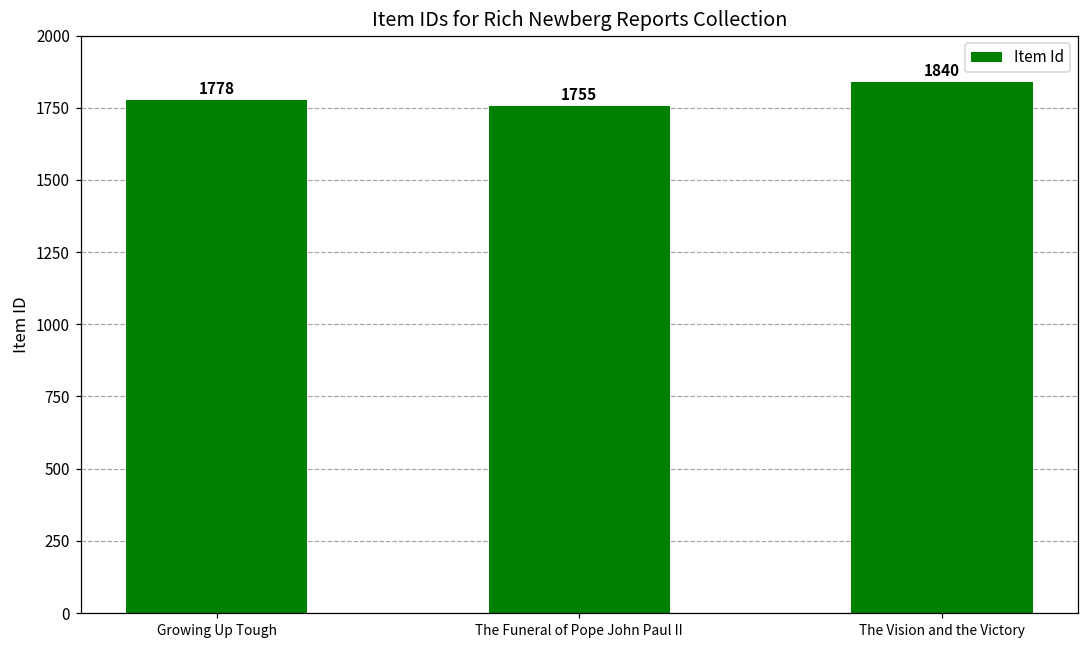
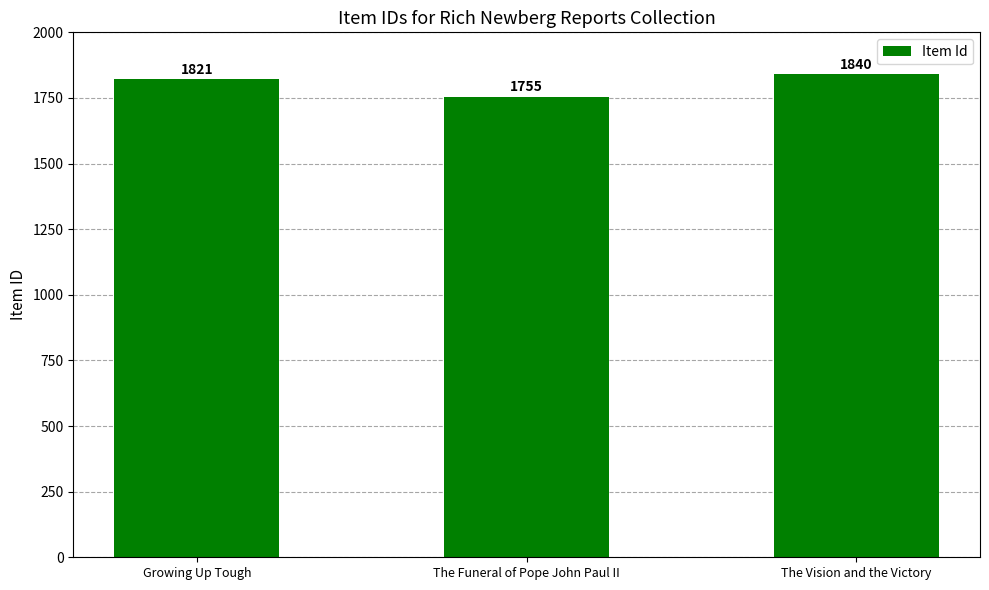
  {
-   "Growing Up Tough": 1778,
+   "Growing Up Tough": 1821,
    "The Funeral of Pope John Paul II": 1755,
    "The Vision and the Victory": 1840
  }
